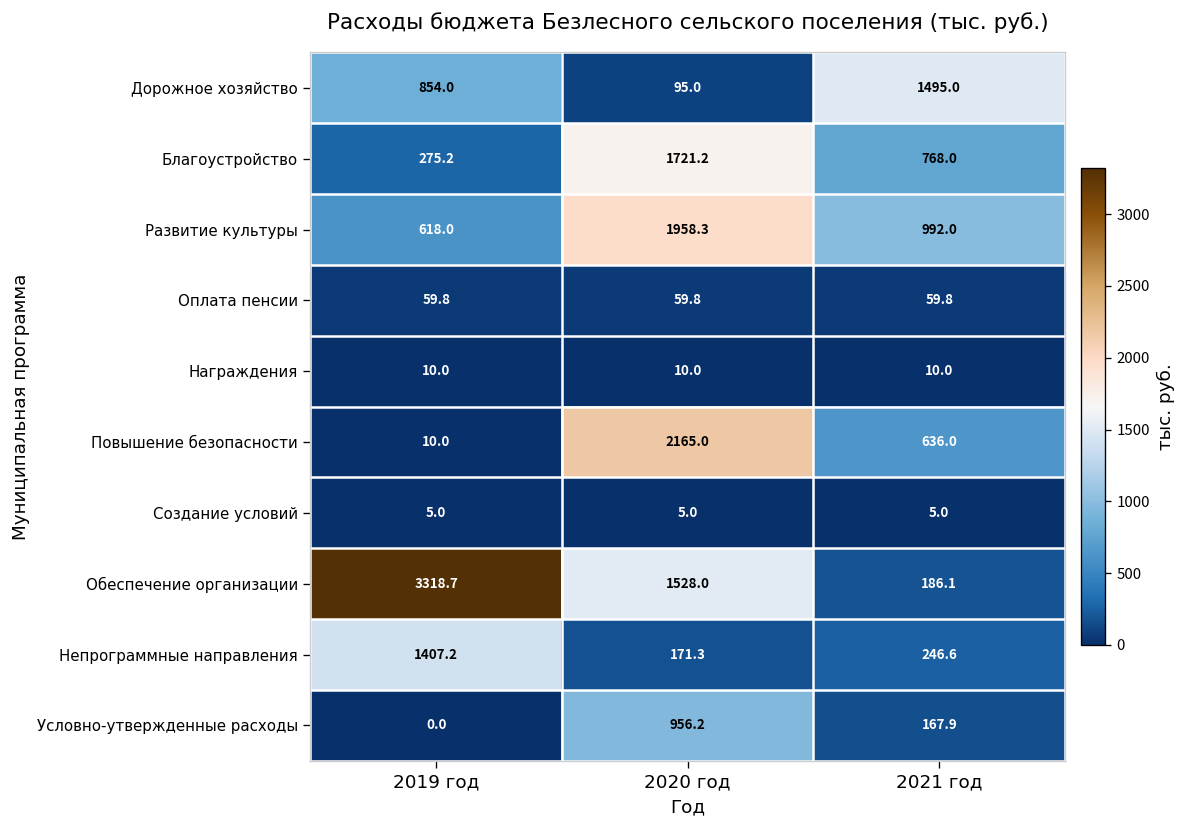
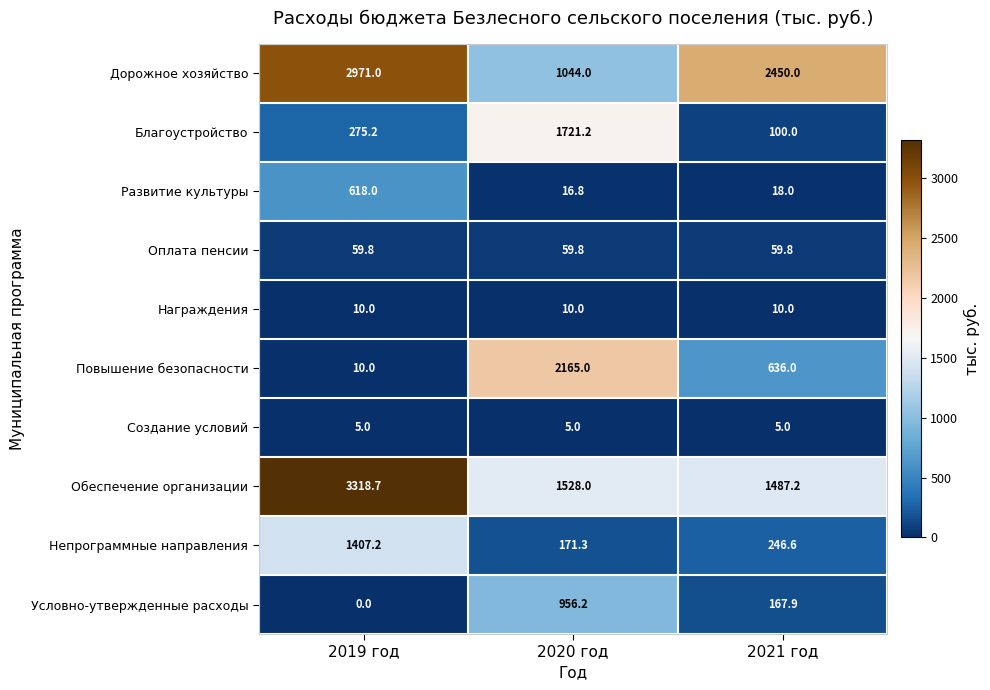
  {
    "Дорожное хозяйство": {
-     "2019 год": 854.0,
-     "2020 год": 95.0,
-     "2021 год": 1495.0
+     "2019 год": 2971.0,
+     "2020 год": 1044.0,
+     "2021 год": 2450.0
    },
    "Благоустройство": {
      "2019 год": 275.2,
      "2020 год": 1721.2,
-     "2021 год": 768.0
+     "2021 год": 100.0
    },
    "Развитие культуры": {
      "2019 год": 618.0,
-     "2020 год": 1958.3,
-     "2021 год": 992.0
+     "2020 год": 16.8,
+     "2021 год": 18.0
    },
    "Оплата пенсии": {
      "2019 год": 59.8,
      "2020 год": 59.8,
      "2021 год": 59.8
    },
    "Награждения": {
      "2019 год": 10.0,
      "2020 год": 10.0,
      "2021 год": 10.0
    },
    "Повышение безопасности": {
      "2019 год": 10.0,
      "2020 год": 2165.0,
      "2021 год": 636.0
    },
    "Создание условий": {
      "2019 год": 5.0,
      "2020 год": 5.0,
      "2021 год": 5.0
    },
    "Обеспечение организации": {
      "2019 год": 3318.7,
      "2020 год": 1528.0,
-     "2021 год": 186.1
+     "2021 год": 1487.2
    },
    "Непрограммные направления": {
      "2019 год": 1407.2,
      "2020 год": 171.3,
      "2021 год": 246.6
    },
    "Условно-утвержденные расходы": {
      "2019 год": 0.0,
      "2020 год": 956.2,
      "2021 год": 167.9
    }
  }
